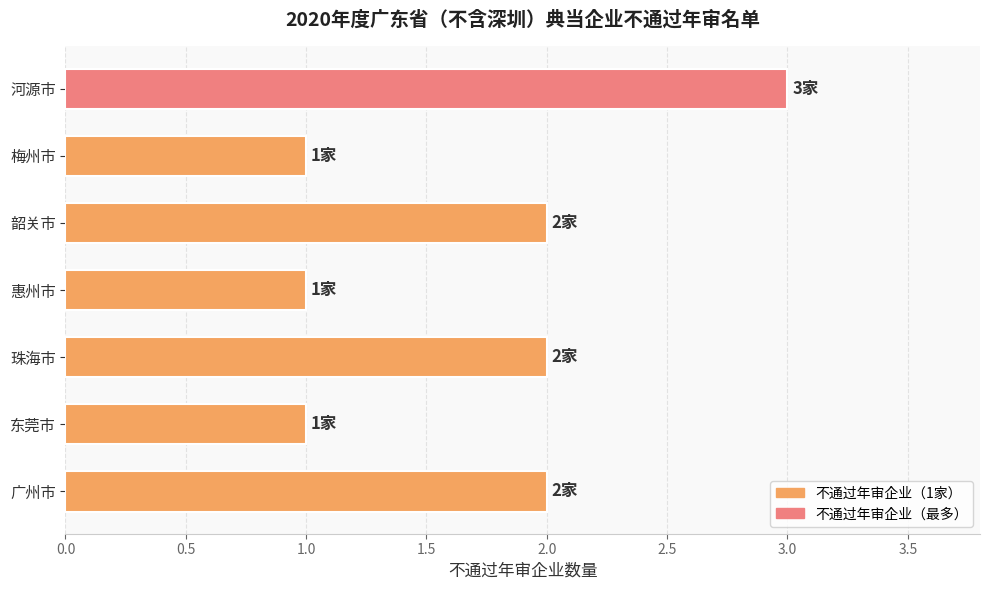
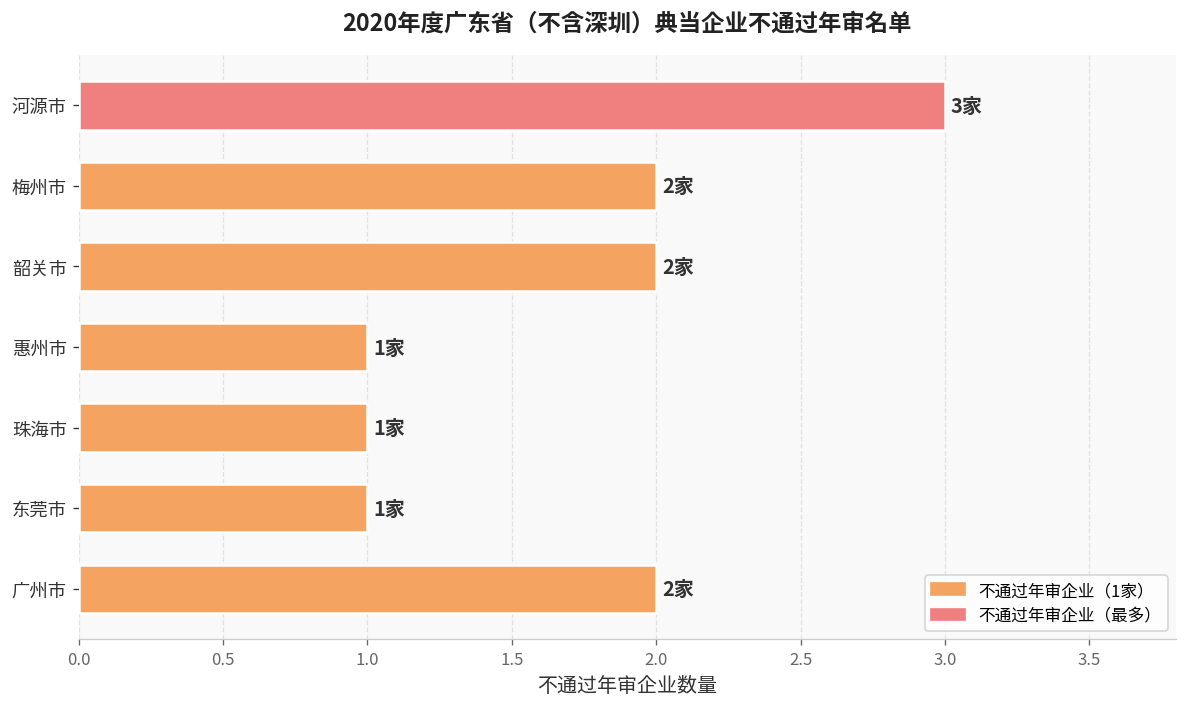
  {
    "河源市": "3家",
-   "梅州市": "1家",
+   "梅州市": "2家",
    "韶关市": "2家",
    "惠州市": "1家",
-   "珠海市": "2家",
+   "珠海市": "1家",
    "东莞市": "1家",
    "广州市": "2家"
  }
